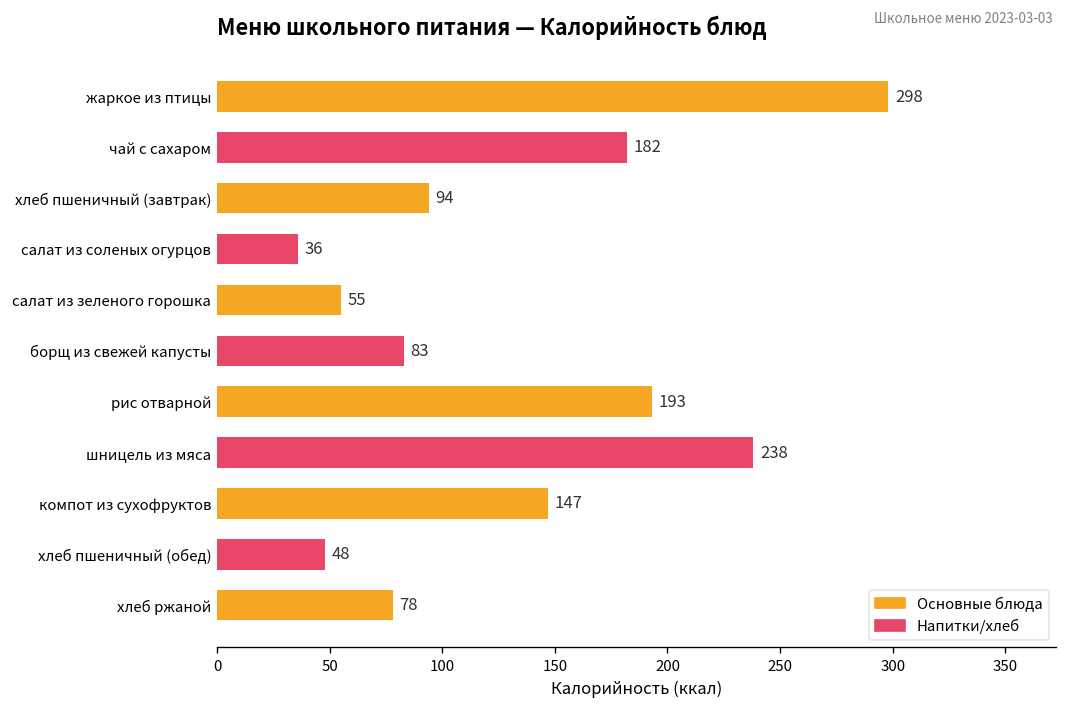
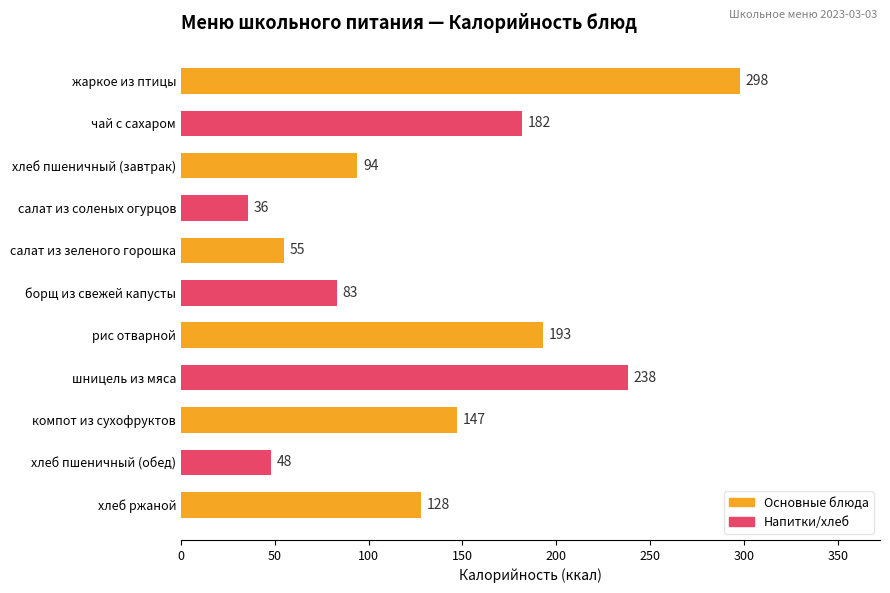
  {
    "Основные блюда": {
      "жаркое из птицы": 298,
      "хлеб пшеничный (завтрак)": 94,
      "салат из зеленого горошка": 55,
      "рис отварной": 193,
      "компот из сухофруктов": 147,
-     "хлеб ржаной": 78
+     "хлеб ржаной": 128
    },
    "Напитки/хлеб": {
      "чай с сахаром": 182,
      "салат из соленых огурцов": 36,
      "борщ из свежей капусты": 83,
      "шницель из мяса": 238,
      "хлеб пшеничный (обед)": 48
    }
  }
